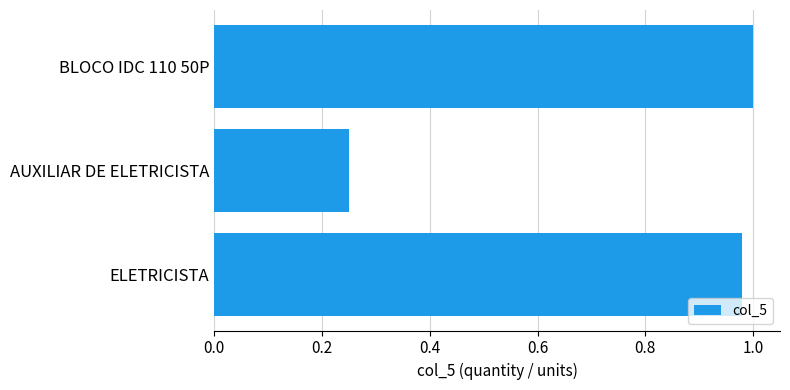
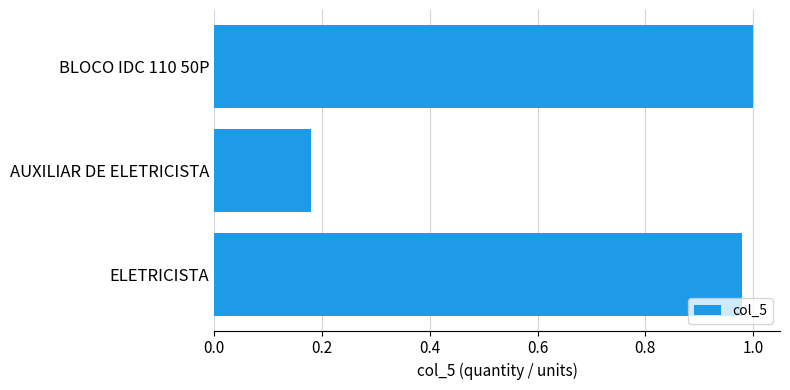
  {
    "BLOCO IDC 110 50P": 1.00,
-   "AUXILIAR DE ELETRICISTA": 0.25,
+   "AUXILIAR DE ELETRICISTA": 0.18,
    "ELETRICISTA": 0.98
  }
